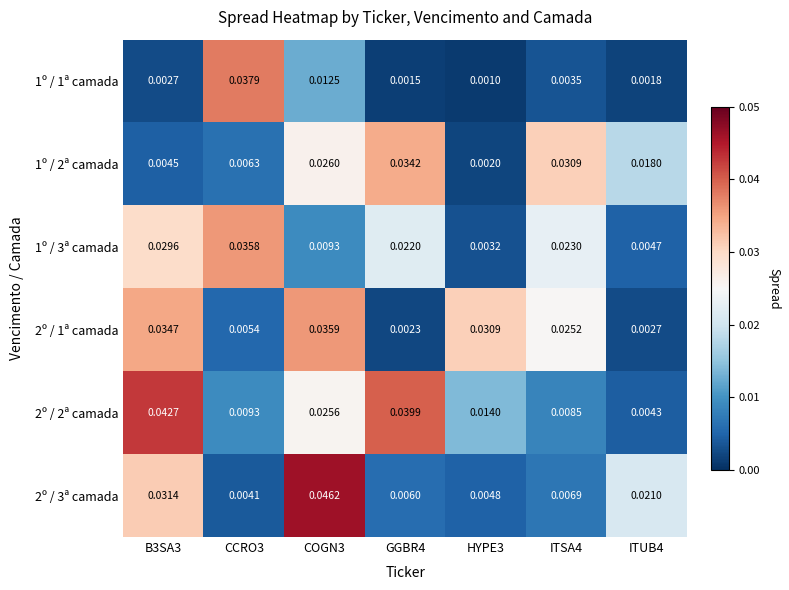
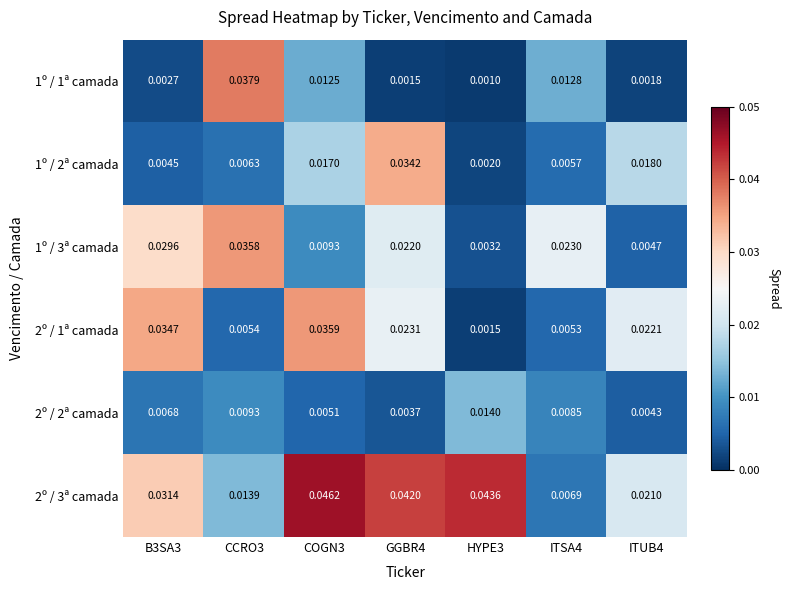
  {
    "1º / 1ª camada": {
      "B3SA3": 0.0027,
      "CCRO3": 0.0379,
      "COGN3": 0.0125,
      "GGBR4": 0.0015,
      "HYPE3": 0.0010,
-     "ITSA4": 0.0035,
+     "ITSA4": 0.0128,
      "ITUB4": 0.0018
    },
    "1º / 2ª camada": {
      "B3SA3": 0.0045,
      "CCRO3": 0.0063,
-     "COGN3": 0.0260,
+     "COGN3": 0.0170,
      "GGBR4": 0.0342,
      "HYPE3": 0.0020,
-     "ITSA4": 0.0309,
+     "ITSA4": 0.0057,
      "ITUB4": 0.0180
    },
    "1º / 3ª camada": {
      "B3SA3": 0.0296,
      "CCRO3": 0.0358,
      "COGN3": 0.0093,
      "GGBR4": 0.0220,
      "HYPE3": 0.0032,
      "ITSA4": 0.0230,
      "ITUB4": 0.0047
    },
    "2º / 1ª camada": {
      "B3SA3": 0.0347,
      "CCRO3": 0.0054,
      "COGN3": 0.0359,
-     "GGBR4": 0.0023,
-     "HYPE3": 0.0309,
-     "ITSA4": 0.0252,
-     "ITUB4": 0.0027
+     "GGBR4": 0.0231,
+     "HYPE3": 0.0015,
+     "ITSA4": 0.0053,
+     "ITUB4": 0.0221
    },
    "2º / 2ª camada": {
-     "B3SA3": 0.0427,
+     "B3SA3": 0.0068,
      "CCRO3": 0.0093,
-     "COGN3": 0.0256,
-     "GGBR4": 0.0399,
+     "COGN3": 0.0051,
+     "GGBR4": 0.0037,
      "HYPE3": 0.0140,
      "ITSA4": 0.0085,
      "ITUB4": 0.0043
    },
    "2º / 3ª camada": {
      "B3SA3": 0.0314,
-     "CCRO3": 0.0041,
+     "CCRO3": 0.0139,
      "COGN3": 0.0462,
-     "GGBR4": 0.0060,
-     "HYPE3": 0.0048,
+     "GGBR4": 0.0420,
+     "HYPE3": 0.0436,
      "ITSA4": 0.0069,
      "ITUB4": 0.0210
    }
  }
